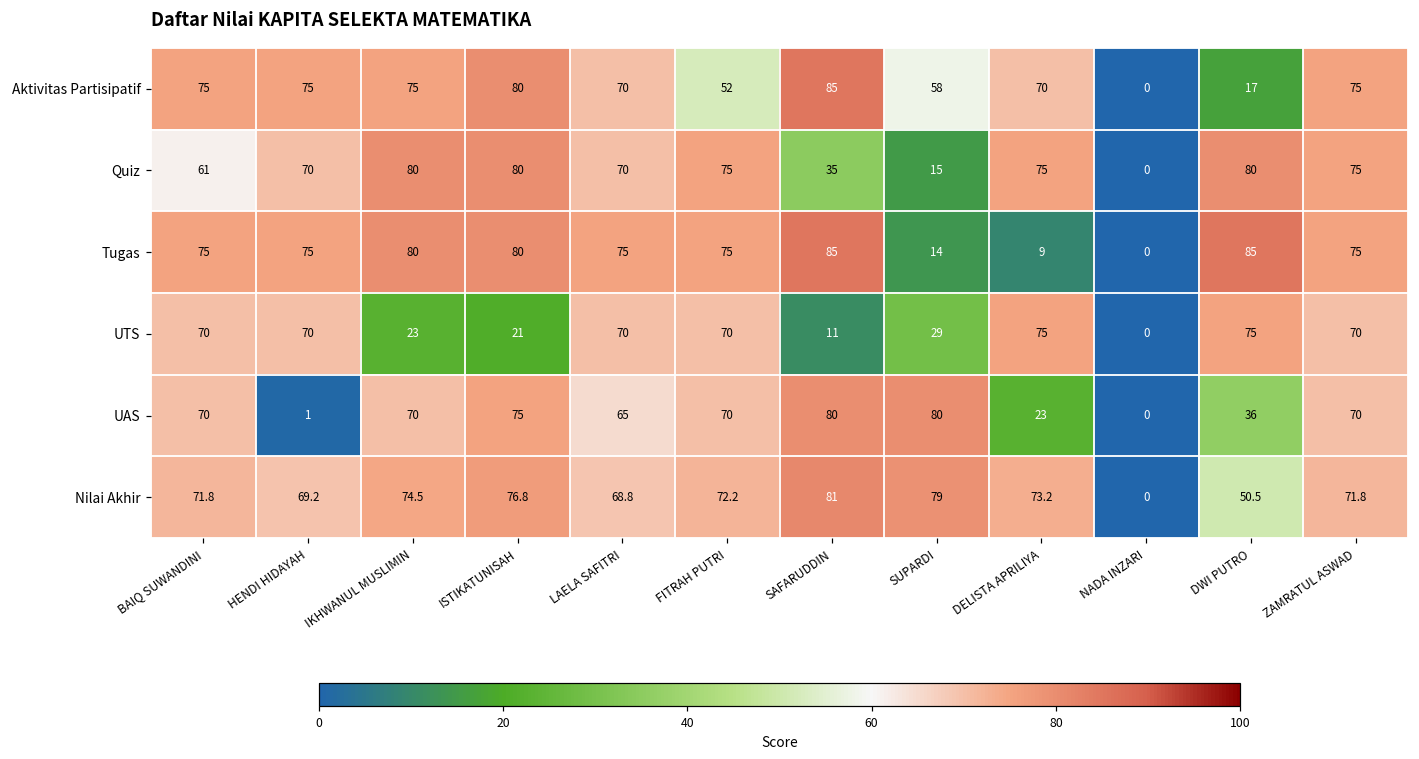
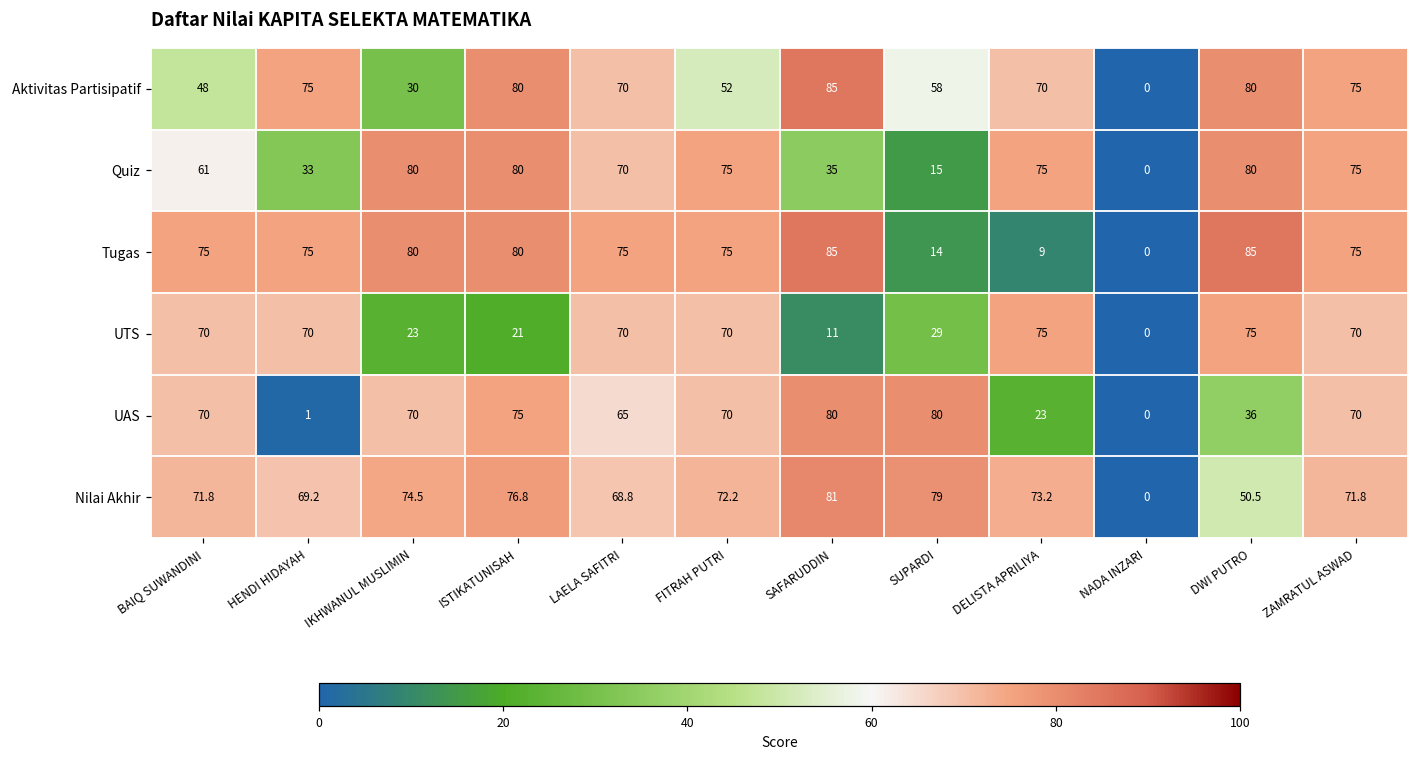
  {
    "Aktivitas Partisipatif": {
-     "BAIQ SUWANDINI": 75,
+     "BAIQ SUWANDINI": 48,
      "HENDI HIDAYAH": 75,
-     "IKHWANUL MUSLIMIN": 75,
+     "IKHWANUL MUSLIMIN": 30,
      "ISTIKATUNISAH": 80,
      "LAELA SAFITRI": 70,
      "FITRAH PUTRI": 52,
      "SAFARUDDIN": 85,
      "SUPARDI": 58,
      "DELISTA APRILIYA": 70,
      "NADA INZARI": 0,
-     "DWI PUTRO": 17,
+     "DWI PUTRO": 80,
      "ZAMRATUL ASWAD": 75
    },
    "Quiz": {
      "BAIQ SUWANDINI": 61,
-     "HENDI HIDAYAH": 70,
+     "HENDI HIDAYAH": 33,
      "IKHWANUL MUSLIMIN": 80,
      "ISTIKATUNISAH": 80,
      "LAELA SAFITRI": 70,
      "FITRAH PUTRI": 75,
      "SAFARUDDIN": 35,
      "SUPARDI": 15,
      "DELISTA APRILIYA": 75,
      "NADA INZARI": 0,
      "DWI PUTRO": 80,
      "ZAMRATUL ASWAD": 75
    },
    "Tugas": {
      "BAIQ SUWANDINI": 75,
      "HENDI HIDAYAH": 75,
      "IKHWANUL MUSLIMIN": 80,
      "ISTIKATUNISAH": 80,
      "LAELA SAFITRI": 75,
      "FITRAH PUTRI": 75,
      "SAFARUDDIN": 85,
      "SUPARDI": 14,
      "DELISTA APRILIYA": 9,
      "NADA INZARI": 0,
      "DWI PUTRO": 85,
      "ZAMRATUL ASWAD": 75
    },
    "UTS": {
      "BAIQ SUWANDINI": 70,
      "HENDI HIDAYAH": 70,
      "IKHWANUL MUSLIMIN": 23,
      "ISTIKATUNISAH": 21,
      "LAELA SAFITRI": 70,
      "FITRAH PUTRI": 70,
      "SAFARUDDIN": 11,
      "SUPARDI": 29,
      "DELISTA APRILIYA": 75,
      "NADA INZARI": 0,
      "DWI PUTRO": 75,
      "ZAMRATUL ASWAD": 70
    },
    "UAS": {
      "BAIQ SUWANDINI": 70,
      "HENDI HIDAYAH": 1,
      "IKHWANUL MUSLIMIN": 70,
      "ISTIKATUNISAH": 75,
      "LAELA SAFITRI": 65,
      "FITRAH PUTRI": 70,
      "SAFARUDDIN": 80,
      "SUPARDI": 80,
      "DELISTA APRILIYA": 23,
      "NADA INZARI": 0,
      "DWI PUTRO": 36,
      "ZAMRATUL ASWAD": 70
    },
    "Nilai Akhir": {
      "BAIQ SUWANDINI": 71.8,
      "HENDI HIDAYAH": 69.2,
      "IKHWANUL MUSLIMIN": 74.5,
      "ISTIKATUNISAH": 76.8,
      "LAELA SAFITRI": 68.8,
      "FITRAH PUTRI": 72.2,
      "SAFARUDDIN": 81,
      "SUPARDI": 79,
      "DELISTA APRILIYA": 73.2,
      "NADA INZARI": 0,
      "DWI PUTRO": 50.5,
      "ZAMRATUL ASWAD": 71.8
    }
  }
